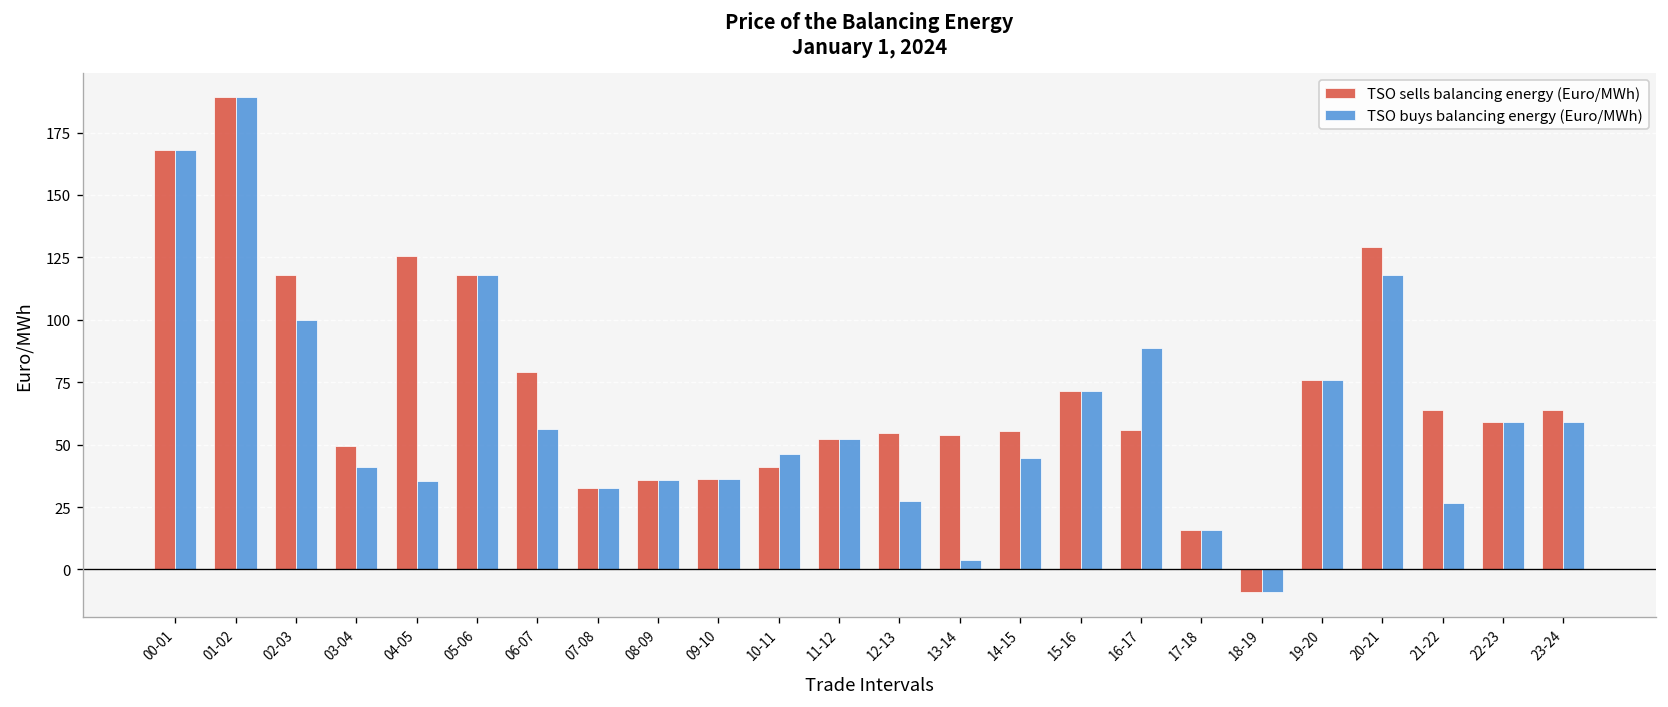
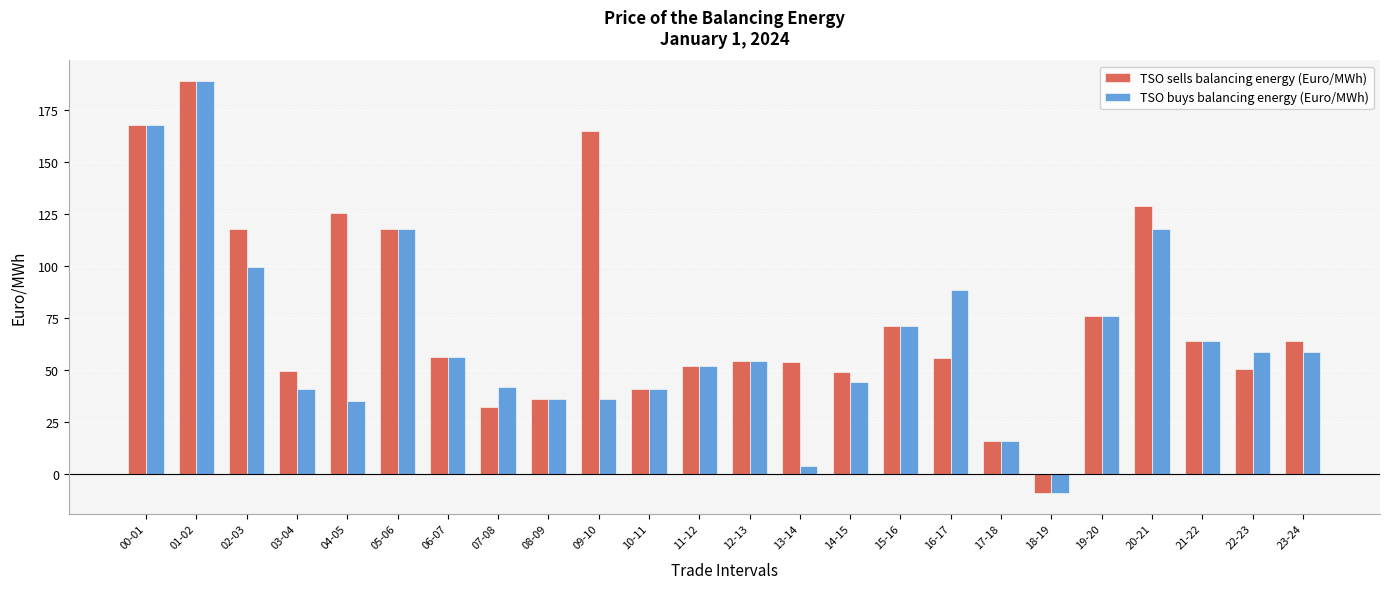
  {
    "TSO sells balancing energy (Euro/MWh)": {
      "00-01": 168,
      "01-02": 189,
      "02-03": 118,
      "03-04": 50,
      "04-05": 126,
      "05-06": 118,
-     "06-07": 79,
+     "06-07": 56,
      "07-08": 33,
      "08-09": 36,
-     "09-10": 36,
+     "09-10": 165,
      "10-11": 41,
      "11-12": 52,
      "12-13": 54,
      "13-14": 54,
-     "14-15": 55,
+     "14-15": 49,
      "15-16": 71,
      "16-17": 56,
      "17-18": 16,
      "18-19": -9,
      "19-20": 76,
      "20-21": 129,
      "21-22": 64,
-     "22-23": 59,
+     "22-23": 51,
      "23-24": 64
    },
    "TSO buys balancing energy (Euro/MWh)": {
      "00-01": 168,
      "01-02": 189,
      "02-03": 100,
      "03-04": 41,
      "04-05": 35,
      "05-06": 118,
      "06-07": 56,
-     "07-08": 33,
+     "07-08": 42,
      "08-09": 36,
      "09-10": 36,
-     "10-11": 46,
+     "10-11": 41,
      "11-12": 52,
-     "12-13": 27,
+     "12-13": 54,
      "13-14": 4,
      "14-15": 45,
      "15-16": 71,
      "16-17": 89,
      "17-18": 16,
      "18-19": -9,
      "19-20": 76,
      "20-21": 118,
-     "21-22": 27,
+     "21-22": 64,
      "22-23": 59,
      "23-24": 59
    }
  }
